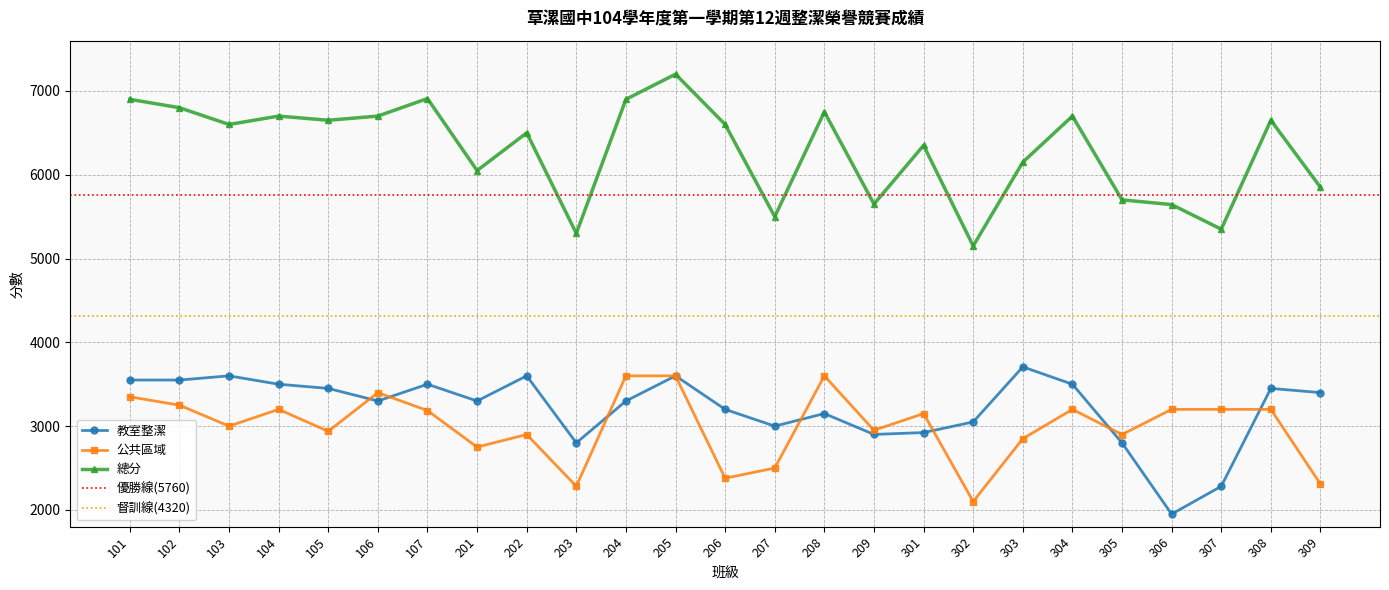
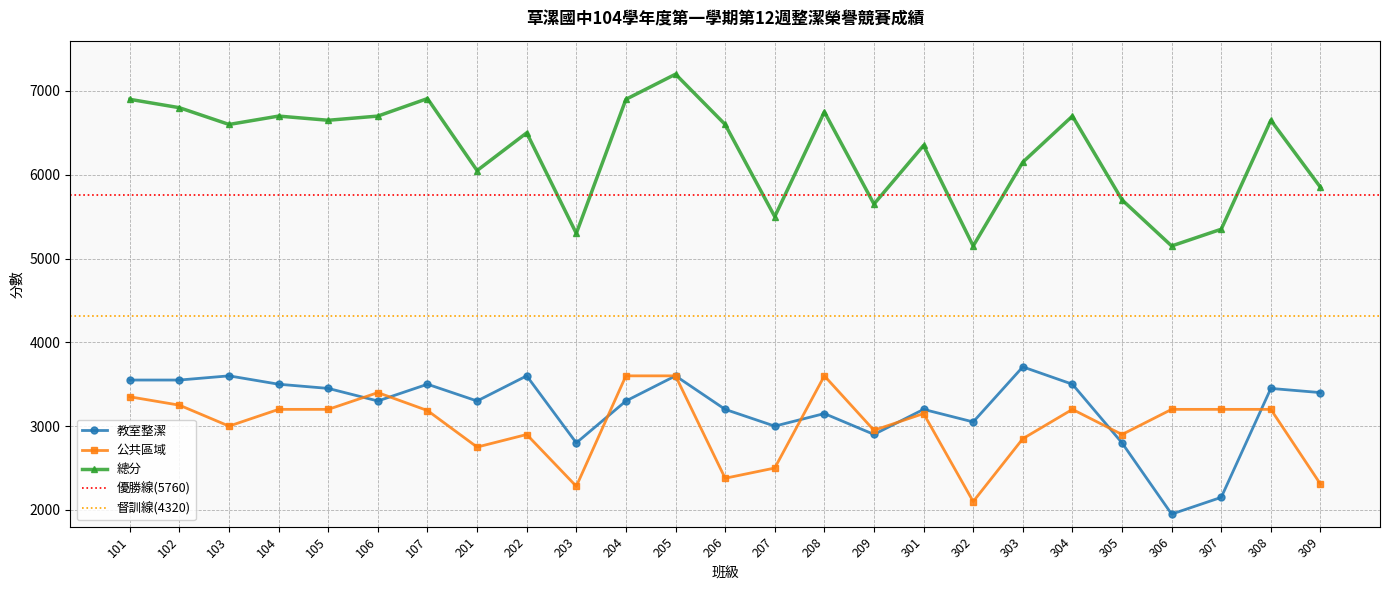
  {
    "教室整潔": {
      "101": 3600,
      "102": 3600,
      "103": 3600,
      "104": 3500,
      "105": 3500,
      "106": 3300,
      "107": 3500,
      "201": 3300,
      "202": 3600,
      "203": 2800,
      "204": 3300,
      "206": 3200,
      "207": 3000,
      "208": 3200,
      "209": 2900,
-     "301": 2900,
+     "301": 3200,
      "302": 3100,
      "303": 3700,
      "304": 3500,
      "305": 2800,
      "306": 2000,
-     "307": 2300,
+     "307": 2200,
      "308": 3500,
      "309": 3400
    },
    "公共區域": {
      "101": 3400,
      "102": 3300,
      "103": 3000,
      "104": 3200,
-     "105": 2900,
+     "105": 3200,
      "106": 3400,
      "107": 3200,
      "201": 2800,
      "202": 2900,
      "203": 2300,
      "204": 3600,
      "206": 2400,
      "207": 2500,
      "208": 3600,
      "209": 3000,
      "301": 3200,
      "302": 2100,
      "303": 2900,
      "304": 3200,
      "305": 2900,
      "306": 3200,
      "307": 3200,
      "308": 3200,
      "309": 2300
    },
    "總分": {
      "101": 6900,
      "102": 6800,
      "103": 6600,
      "104": 6700,
      "105": 6700,
      "106": 6700,
      "107": 6900,
      "201": 6100,
      "202": 6500,
      "203": 5300,
      "204": 6900,
      "205": 7200,
      "206": 6600,
      "207": 5500,
      "208": 6800,
      "209": 5700,
      "301": 6400,
      "302": 5200,
      "303": 6200,
      "304": 6700,
      "305": 5700,
-     "306": 5600,
+     "306": 5200,
      "307": 5400,
      "308": 6700,
      "309": 5900
    }
  }
